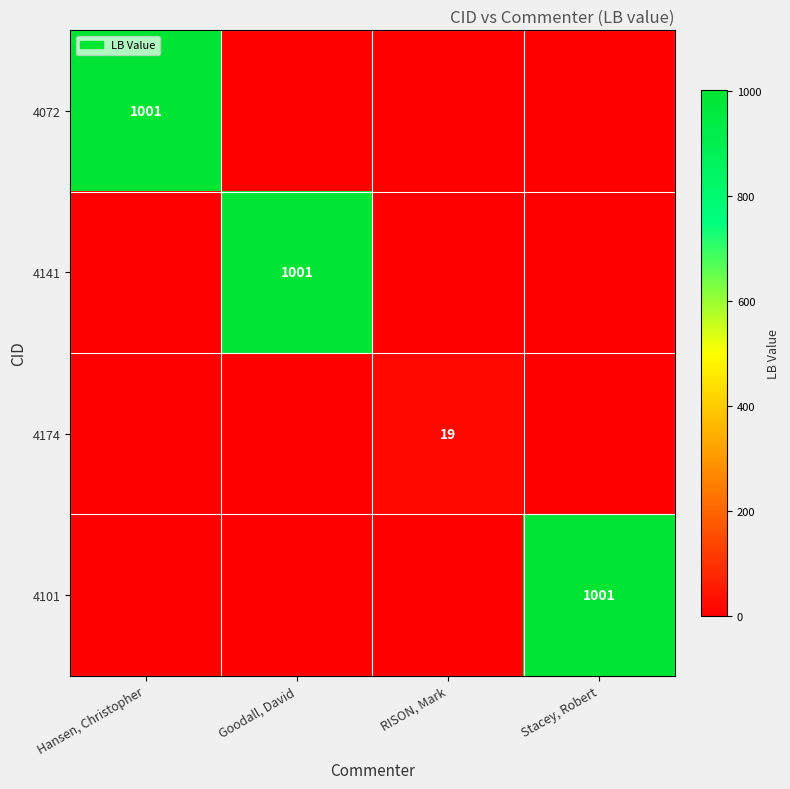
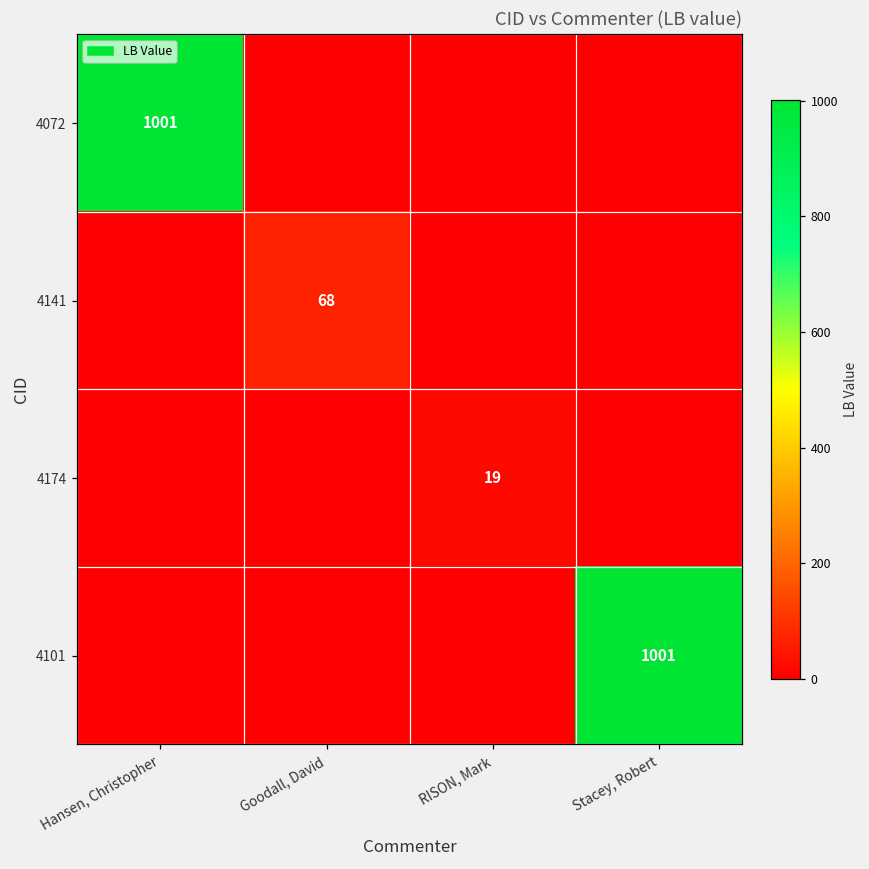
  {
    "4072": {
      "Hansen, Christopher": 1001
    },
    "4141": {
-     "Goodall, David": 1001
+     "Goodall, David": 68
    },
    "4174": {
      "RISON, Mark": 19
    },
    "4101": {
      "Stacey, Robert": 1001
    }
  }
